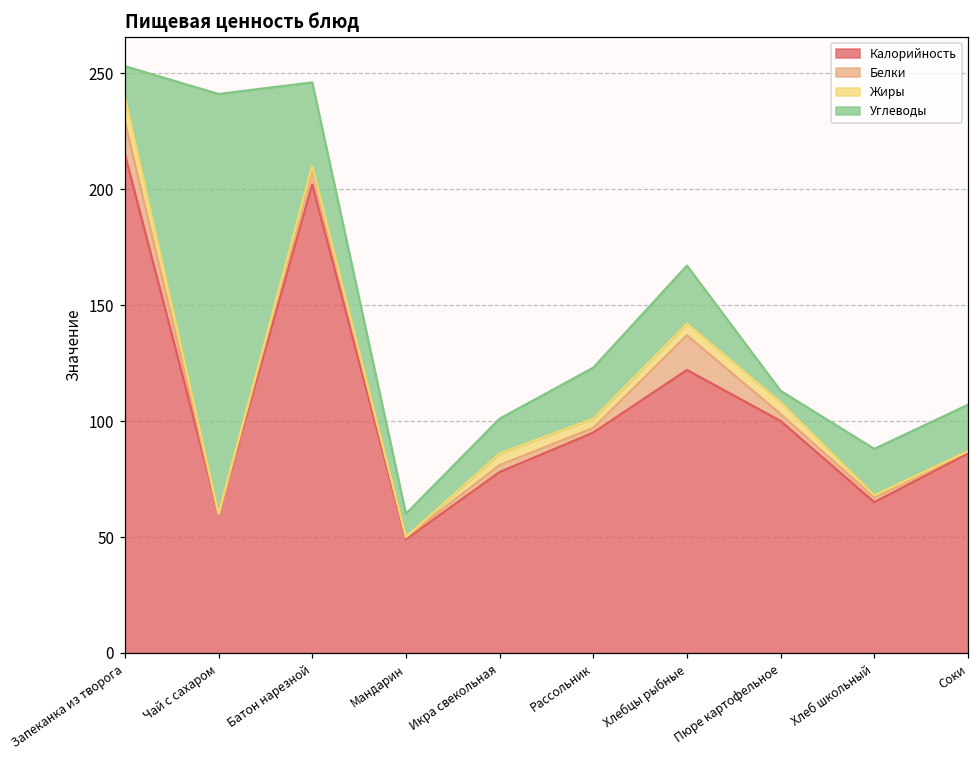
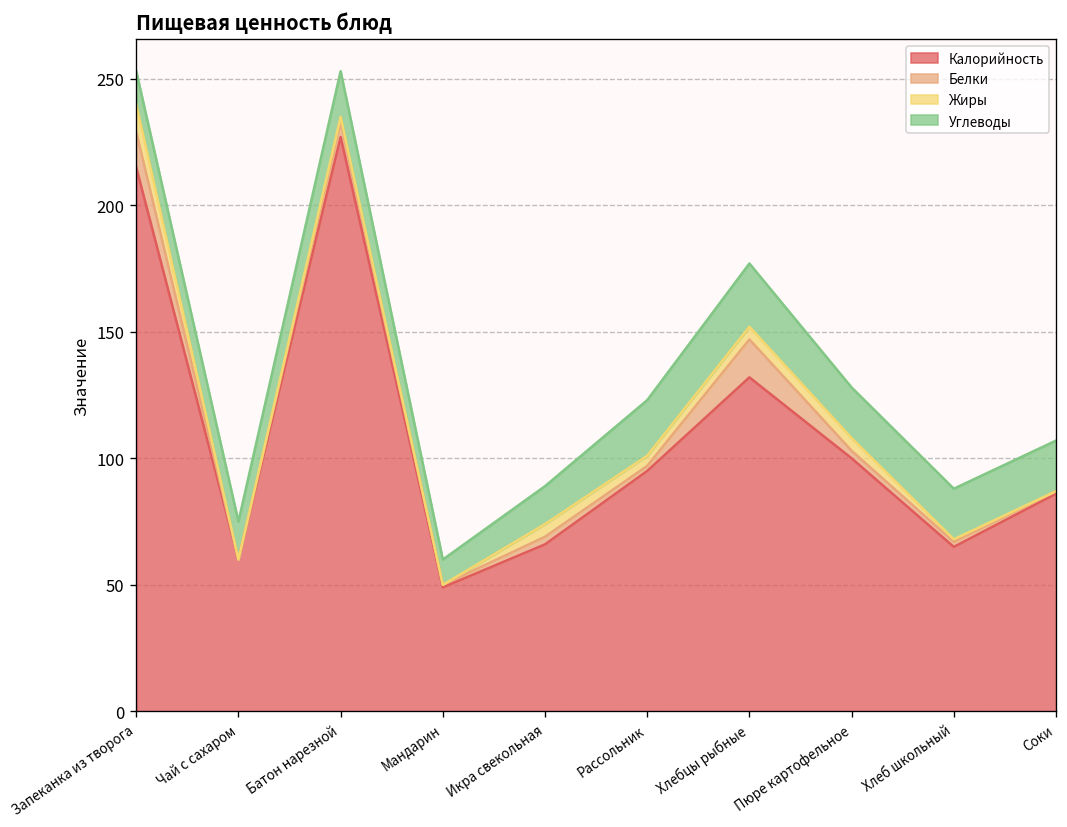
  {
    "Калорийность": {
      "Запеканка из творога": 215,
-     "Батон нарезной": 202,
-     "Икра свекольная": 78,
+     "Батон нарезной": 227,
+     "Икра свекольная": 66,
      "Рассольник": 95,
-     "Хлебцы рыбные": 122,
+     "Хлебцы рыбные": 132,
      "Пюре картофельное": 100,
      "Хлеб школьный": 65
    },
    "Углеводы": {
      "Запеканка из творога": 13,
-     "Чай с сахаром": 181,
-     "Батон нарезной": 36,
+     "Чай с сахаром": 15,
+     "Батон нарезной": 18,
      "Мандарин": 10,
      "Икра свекольная": 15,
      "Рассольник": 22,
      "Хлебцы рыбные": 25,
-     "Пюре картофельное": 5,
+     "Пюре картофельное": 20,
      "Хлеб школьный": 20,
      "Соки": 20
    }
  }
